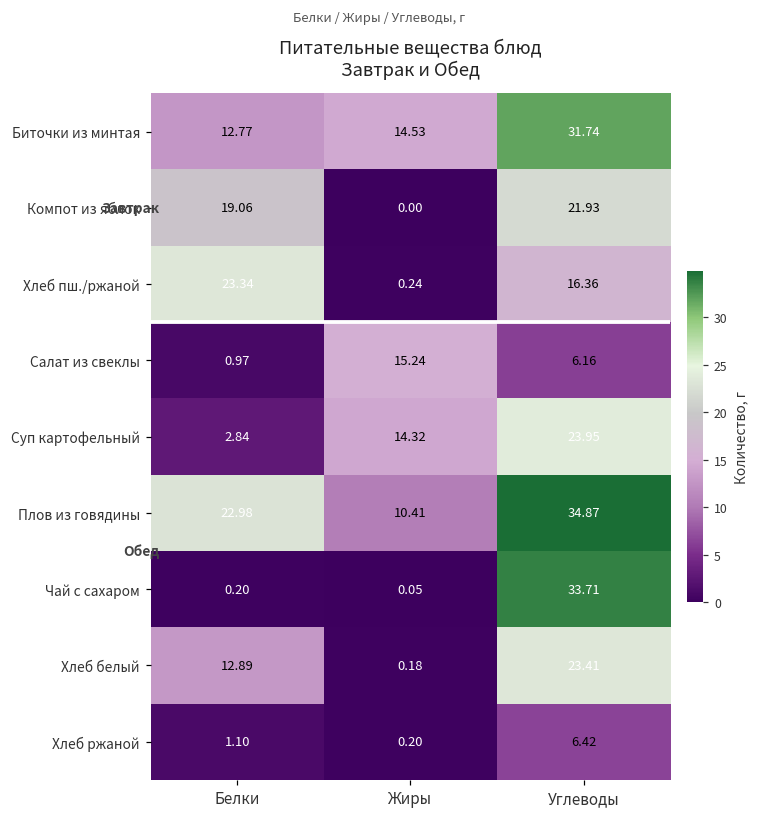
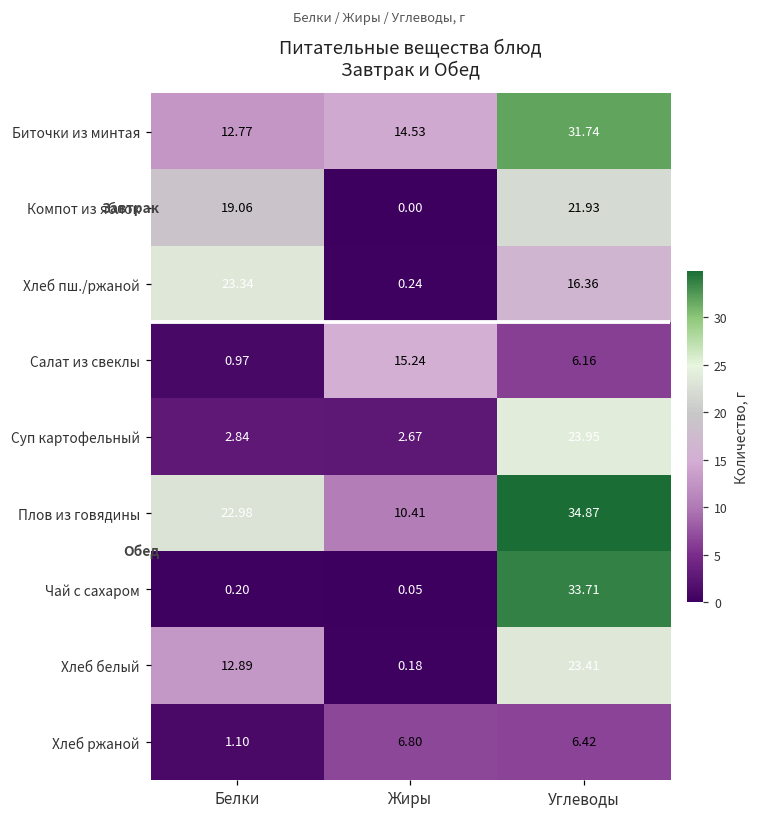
  {
    "Биточки из минтая": {
      "Белки": 12.77,
      "Жиры": 14.53,
      "Углеводы": 31.74
    },
    "Компот из яблок": {
      "Белки": 19.06,
      "Жиры": 0.00,
      "Углеводы": 21.93
    },
    "Хлеб пш./ржаной": {
      "Жиры": 0.24,
      "Углеводы": 16.36
    },
    "Салат из свеклы": {
      "Белки": 0.97,
      "Жиры": 15.24,
      "Углеводы": 6.16
    },
    "Суп картофельный": {
      "Белки": 2.84,
-     "Жиры": 14.32
+     "Жиры": 2.67
    },
    "Плов из говядины": {
      "Жиры": 10.41,
      "Углеводы": 34.87
    },
    "Чай с сахаром": {
      "Белки": 0.20,
      "Жиры": 0.05,
      "Углеводы": 33.71
    },
    "Хлеб белый": {
      "Белки": 12.89,
      "Жиры": 0.18
    },
    "Хлеб ржаной": {
      "Белки": 1.10,
-     "Жиры": 0.20,
+     "Жиры": 6.80,
      "Углеводы": 6.42
    }
  }
